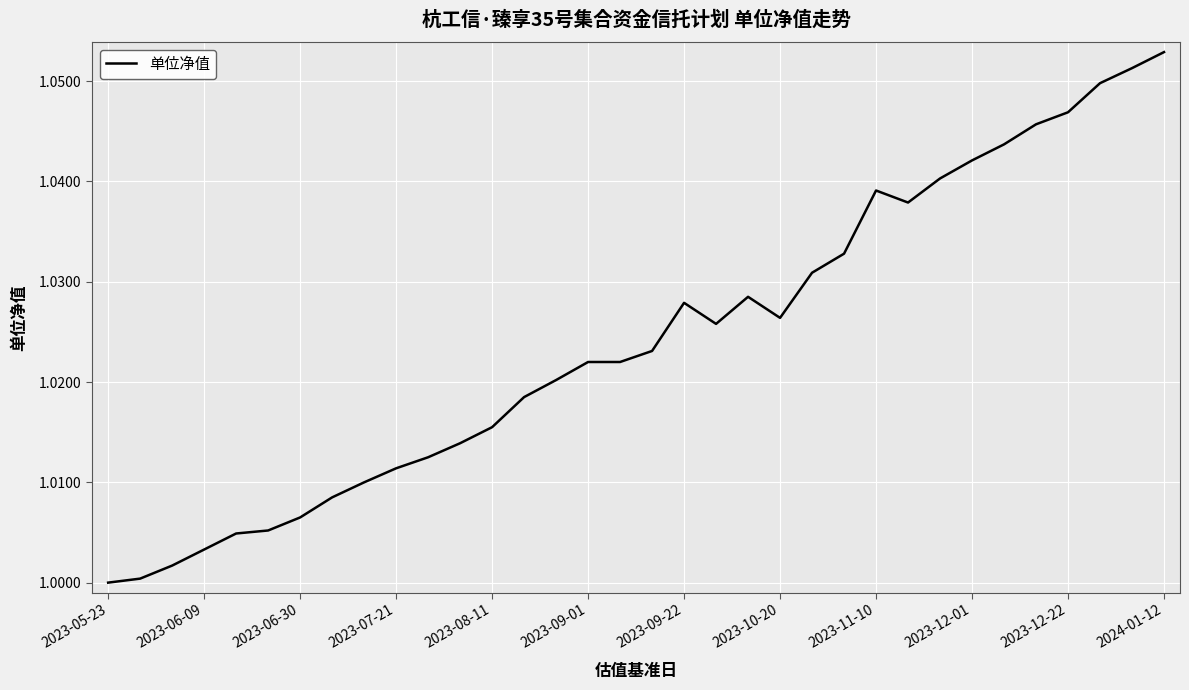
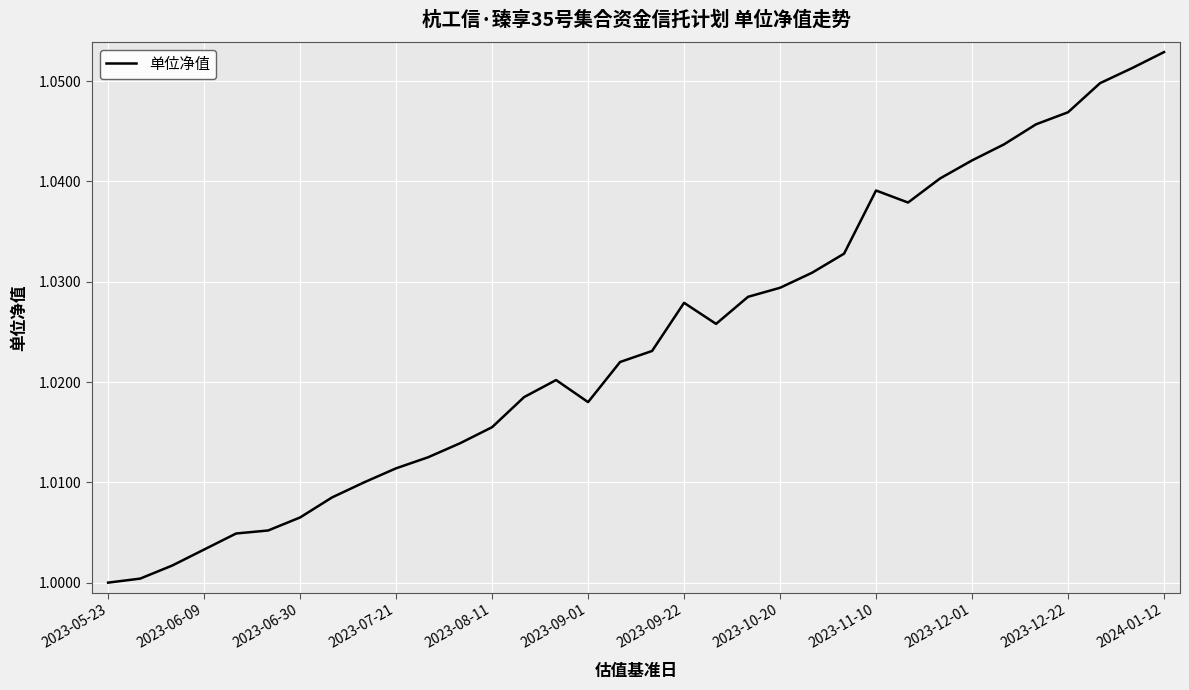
  {
    "2023-05-23": 1.0000,
    "2023-06-09": 1.0033,
    "2023-06-30": 1.0065,
    "2023-07-21": 1.0114,
    "2023-08-11": 1.0155,
-   "2023-09-01": 1.022,
+   "2023-09-01": 1.018,
    "2023-09-22": 1.0279,
-   "2023-10-20": 1.0264,
+   "2023-10-20": 1.0294,
    "2023-11-10": 1.0391,
    "2023-12-01": 1.0421,
    "2023-12-22": 1.0469,
    "2024-01-12": 1.0529
  }
